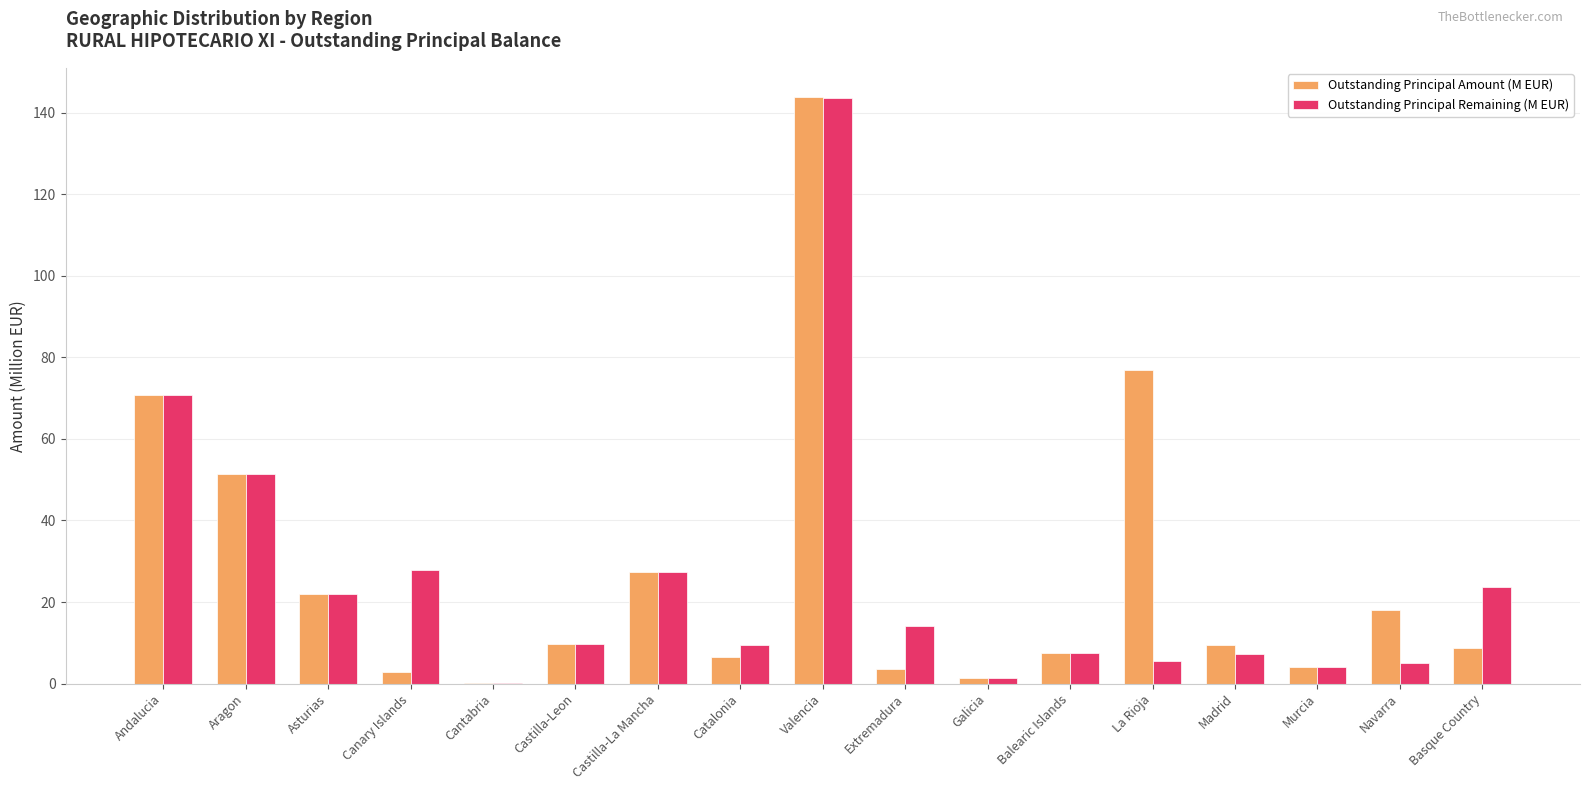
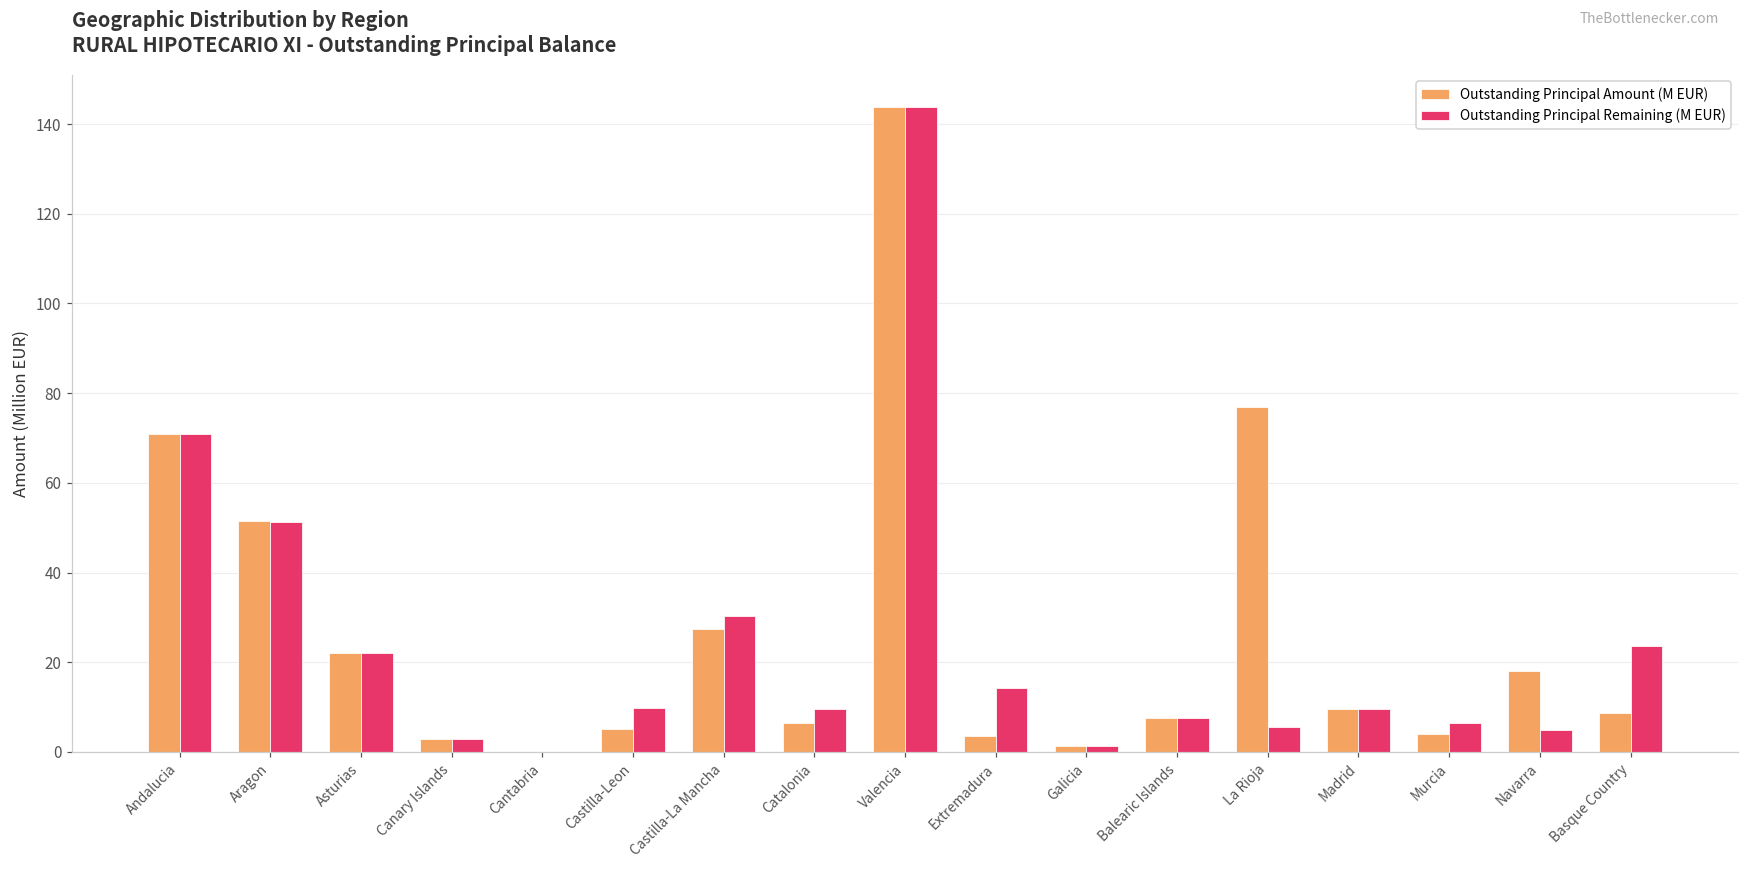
  {
    "Outstanding Principal Amount (M EUR)": {
      "Andalucia": 71,
      "Aragon": 51,
      "Asturias": 22,
      "Canary Islands": 3,
-     "Castilla-Leon": 10,
+     "Castilla-Leon": 5,
      "Castilla-La Mancha": 27,
      "Catalonia": 6,
      "Valencia": 144,
      "Extremadura": 4,
      "Galicia": 1,
      "Balearic Islands": 8,
      "La Rioja": 77,
      "Madrid": 10,
      "Murcia": 4,
      "Navarra": 18,
      "Basque Country": 9
    },
    "Outstanding Principal Remaining (M EUR)": {
      "Andalucia": 71,
      "Aragon": 51,
      "Asturias": 22,
-     "Canary Islands": 28,
+     "Canary Islands": 3,
      "Castilla-Leon": 10,
-     "Castilla-La Mancha": 27,
+     "Castilla-La Mancha": 30,
      "Catalonia": 10,
      "Valencia": 144,
      "Extremadura": 14,
      "Galicia": 1,
      "Balearic Islands": 8,
      "La Rioja": 6,
-     "Madrid": 7,
-     "Murcia": 4,
+     "Madrid": 9,
+     "Murcia": 7,
      "Navarra": 5,
      "Basque Country": 24
    }
  }
